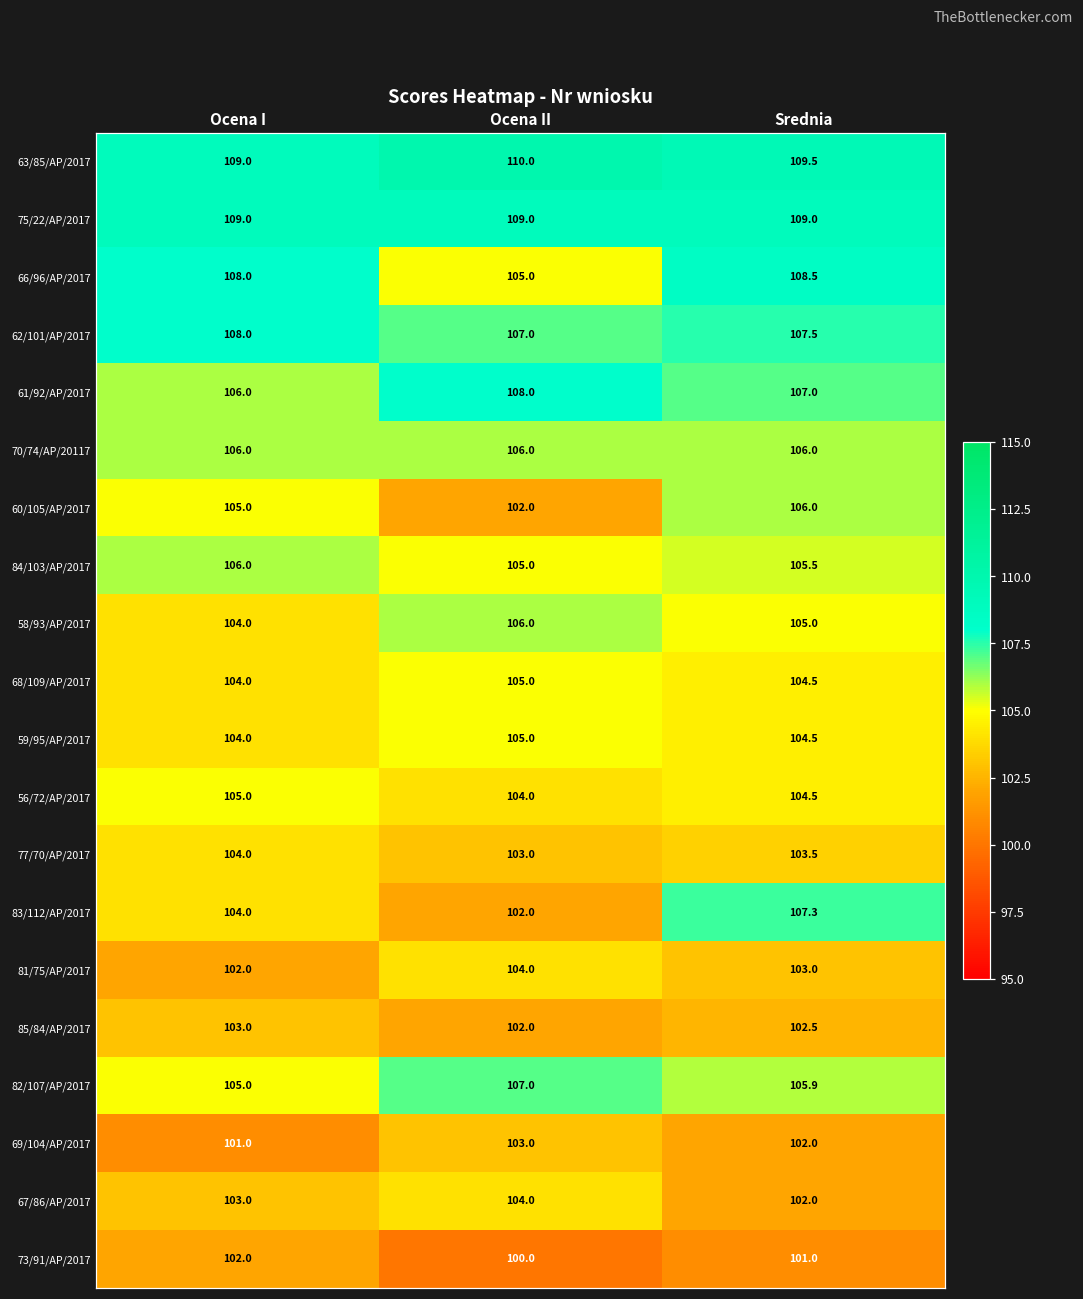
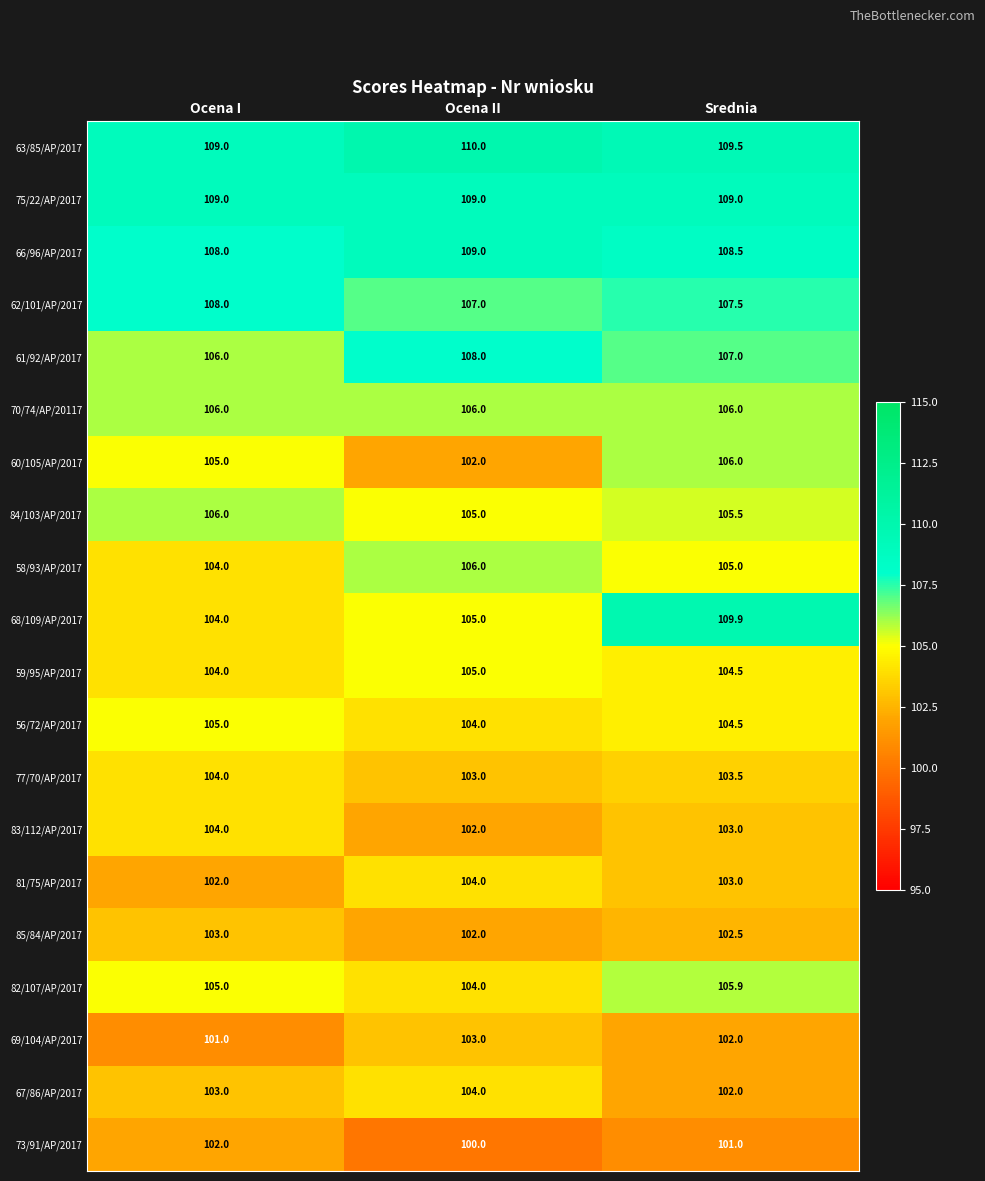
  {
    "63/85/AP/2017": {
      "Ocena I": 109.0,
      "Ocena II": 110.0,
      "Srednia": 109.5
    },
    "75/22/AP/2017": {
      "Ocena I": 109.0,
      "Ocena II": 109.0,
      "Srednia": 109.0
    },
    "66/96/AP/2017": {
      "Ocena I": 108.0,
-     "Ocena II": 105.0,
+     "Ocena II": 109.0,
      "Srednia": 108.5
    },
    "62/101/AP/2017": {
      "Ocena I": 108.0,
      "Ocena II": 107.0,
      "Srednia": 107.5
    },
    "61/92/AP/2017": {
      "Ocena I": 106.0,
      "Ocena II": 108.0,
      "Srednia": 107.0
    },
    "70/74/AP/20117": {
      "Ocena I": 106.0,
      "Ocena II": 106.0,
      "Srednia": 106.0
    },
    "60/105/AP/2017": {
      "Ocena I": 105.0,
      "Ocena II": 102.0,
      "Srednia": 106.0
    },
    "84/103/AP/2017": {
      "Ocena I": 106.0,
      "Ocena II": 105.0,
      "Srednia": 105.5
    },
    "58/93/AP/2017": {
      "Ocena I": 104.0,
      "Ocena II": 106.0,
      "Srednia": 105.0
    },
    "68/109/AP/2017": {
      "Ocena I": 104.0,
      "Ocena II": 105.0,
-     "Srednia": 104.5
+     "Srednia": 109.9
    },
    "59/95/AP/2017": {
      "Ocena I": 104.0,
      "Ocena II": 105.0,
      "Srednia": 104.5
    },
    "56/72/AP/2017": {
      "Ocena I": 105.0,
      "Ocena II": 104.0,
      "Srednia": 104.5
    },
    "77/70/AP/2017": {
      "Ocena I": 104.0,
      "Ocena II": 103.0,
      "Srednia": 103.5
    },
    "83/112/AP/2017": {
      "Ocena I": 104.0,
      "Ocena II": 102.0,
-     "Srednia": 107.3
+     "Srednia": 103.0
    },
    "81/75/AP/2017": {
      "Ocena I": 102.0,
      "Ocena II": 104.0,
      "Srednia": 103.0
    },
    "85/84/AP/2017": {
      "Ocena I": 103.0,
      "Ocena II": 102.0,
      "Srednia": 102.5
    },
    "82/107/AP/2017": {
      "Ocena I": 105.0,
-     "Ocena II": 107.0,
+     "Ocena II": 104.0,
      "Srednia": 105.9
    },
    "69/104/AP/2017": {
      "Ocena I": 101.0,
      "Ocena II": 103.0,
      "Srednia": 102.0
    },
    "67/86/AP/2017": {
      "Ocena I": 103.0,
      "Ocena II": 104.0,
      "Srednia": 102.0
    },
    "73/91/AP/2017": {
      "Ocena I": 102.0,
      "Ocena II": 100.0,
      "Srednia": 101.0
    }
  }
